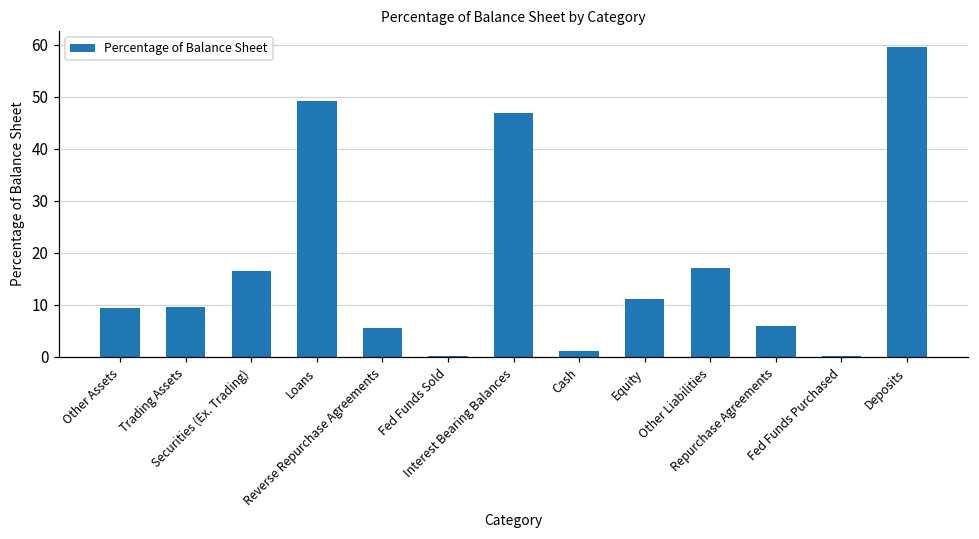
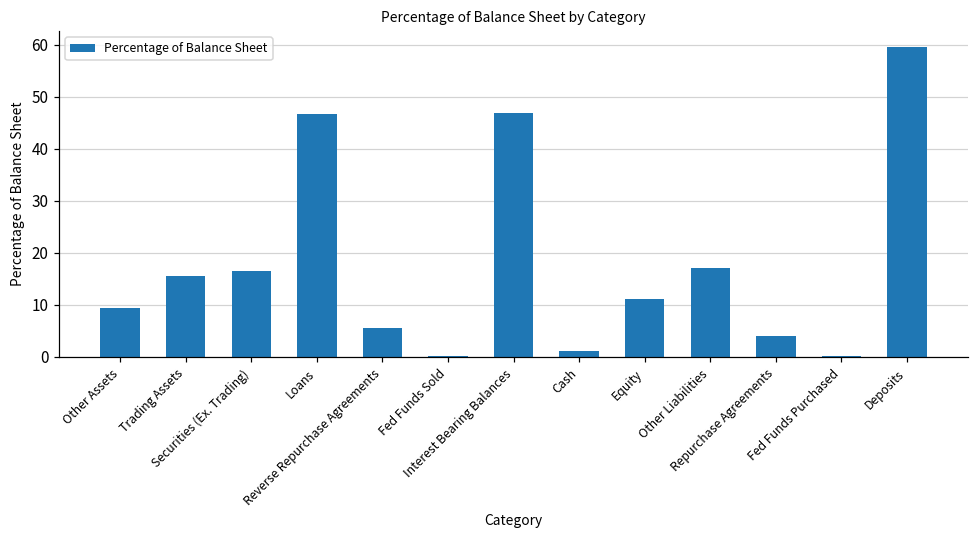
  {
    "Other Assets": 9,
-   "Trading Assets": 10,
+   "Trading Assets": 16,
    "Securities (Ex. Trading)": 16,
-   "Loans": 49,
+   "Loans": 47,
    "Reverse Repurchase Agreements": 6,
    "Interest Bearing Balances": 47,
    "Cash": 1,
    "Equity": 11,
    "Other Liabilities": 17,
-   "Repurchase Agreements": 6,
+   "Repurchase Agreements": 4,
    "Deposits": 60
  }
